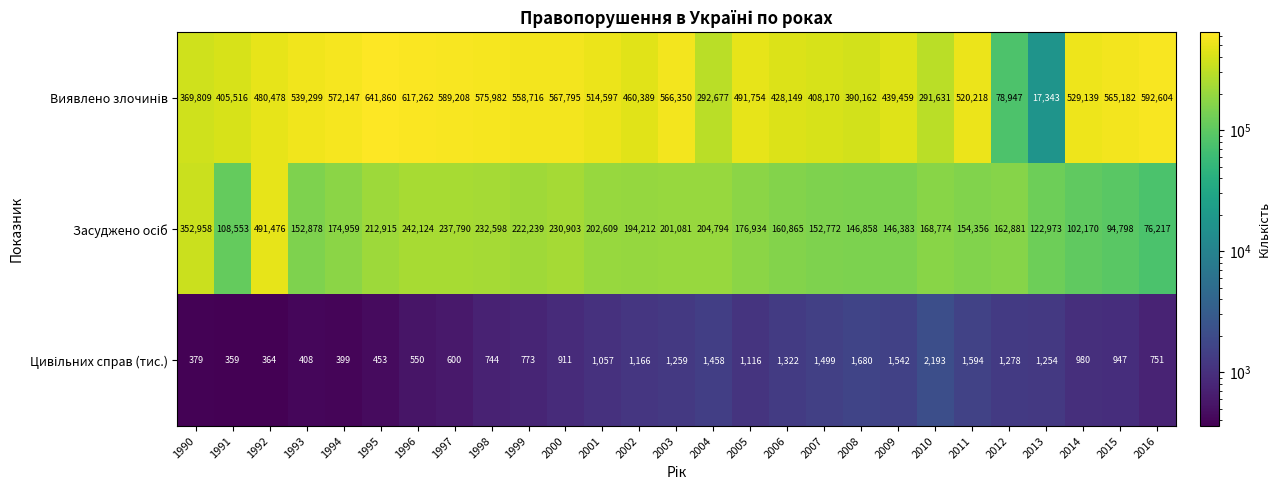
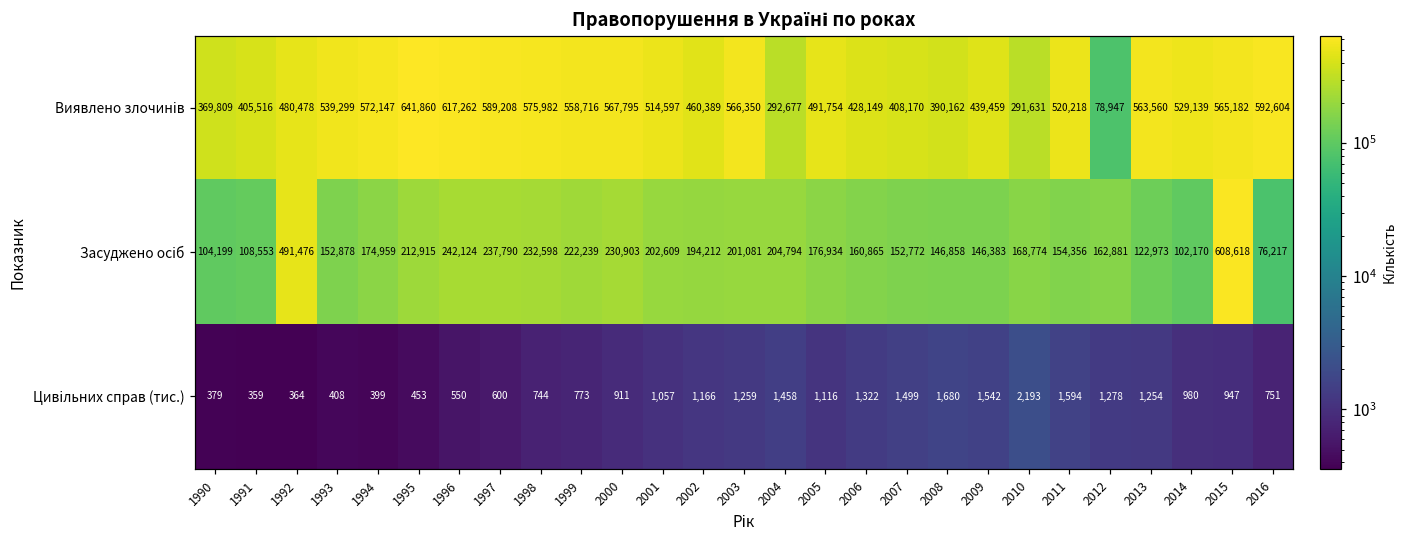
  {
    "Виявлено злочинів": {
      "1990": "369,809",
      "1991": "405,516",
      "1992": "480,478",
      "1993": "539,299",
      "1994": "572,147",
      "1995": "641,860",
      "1996": "617,262",
      "1997": "589,208",
      "1998": "575,982",
      "1999": "558,716",
      "2000": "567,795",
      "2001": "514,597",
      "2002": "460,389",
      "2003": "566,350",
      "2004": "292,677",
      "2005": "491,754",
      "2006": "428,149",
      "2007": "408,170",
      "2008": "390,162",
      "2009": "439,459",
      "2010": "291,631",
      "2011": "520,218",
      "2012": "78,947",
-     "2013": "17,343",
+     "2013": "563,560",
      "2014": "529,139",
      "2015": "565,182",
      "2016": "592,604"
    },
    "Засуджено осіб": {
-     "1990": "352,958",
+     "1990": "104,199",
      "1991": "108,553",
      "1992": "491,476",
      "1993": "152,878",
      "1994": "174,959",
      "1995": "212,915",
      "1996": "242,124",
      "1997": "237,790",
      "1998": "232,598",
      "1999": "222,239",
      "2000": "230,903",
      "2001": "202,609",
      "2002": "194,212",
      "2003": "201,081",
      "2004": "204,794",
      "2005": "176,934",
      "2006": "160,865",
      "2007": "152,772",
      "2008": "146,858",
      "2009": "146,383",
      "2010": "168,774",
      "2011": "154,356",
      "2012": "162,881",
      "2013": "122,973",
      "2014": "102,170",
-     "2015": "94,798",
+     "2015": "608,618",
      "2016": "76,217"
    },
    "Цивільних справ (тис.)": {
      "1990": "379",
      "1991": "359",
      "1992": "364",
      "1993": "408",
      "1994": "399",
      "1995": "453",
      "1996": "550",
      "1997": "600",
      "1998": "744",
      "1999": "773",
      "2000": "911",
      "2001": "1,057",
      "2002": "1,166",
      "2003": "1,259",
      "2004": "1,458",
      "2005": "1,116",
      "2006": "1,322",
      "2007": "1,499",
      "2008": "1,680",
      "2009": "1,542",
      "2010": "2,193",
      "2011": "1,594",
      "2012": "1,278",
      "2013": "1,254",
      "2014": "980",
      "2015": "947",
      "2016": "751"
    }
  }
